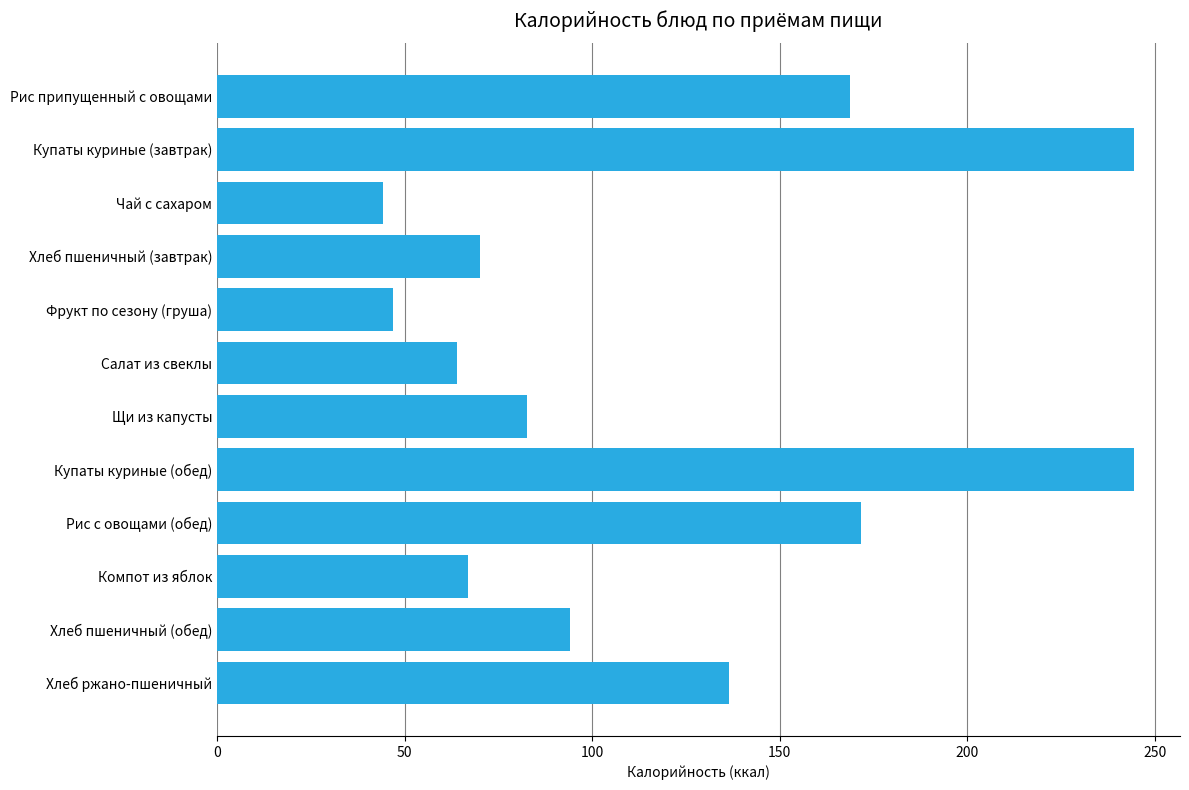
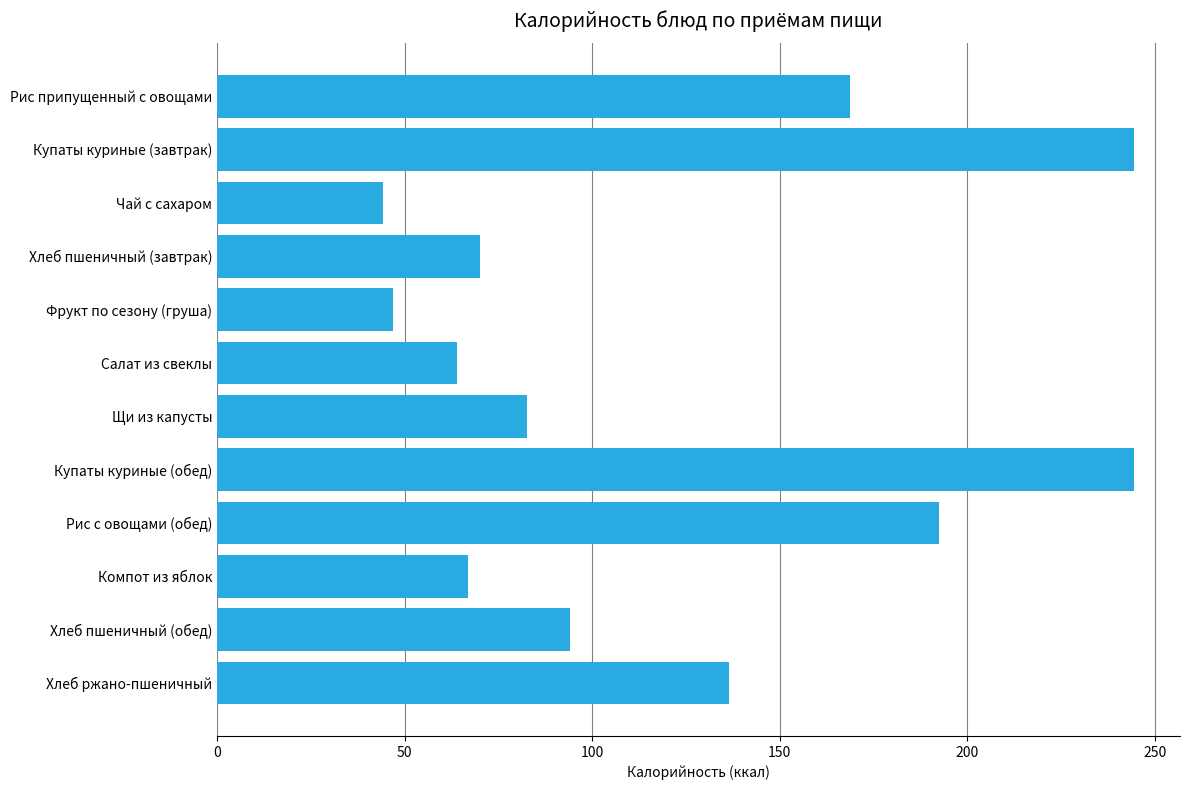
  {
    "Рис припущенный с овощами": 169,
    "Купаты куриные (завтрак)": 245,
    "Чай с сахаром": 44,
    "Хлеб пшеничный (завтрак)": 70,
    "Фрукт по сезону (груша)": 47,
    "Салат из свеклы": 64,
    "Щи из капусты": 83,
    "Купаты куриные (обед)": 245,
-   "Рис с овощами (обед)": 172,
+   "Рис с овощами (обед)": 192,
    "Компот из яблок": 67,
    "Хлеб пшеничный (обед)": 94,
    "Хлеб ржано-пшеничный": 136
  }
